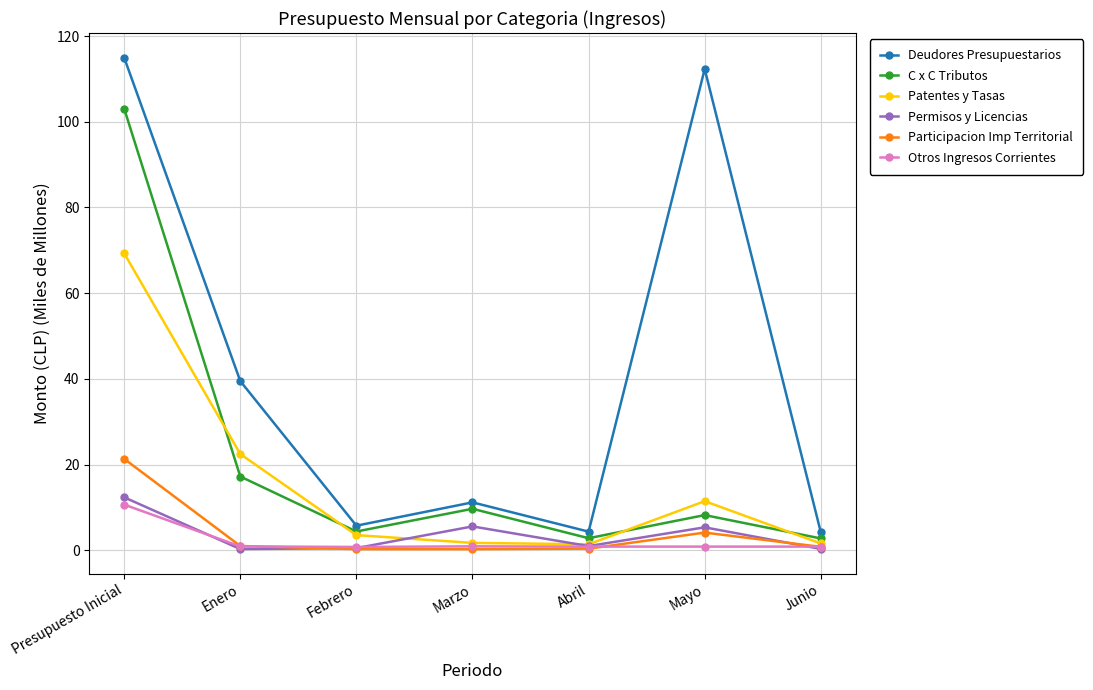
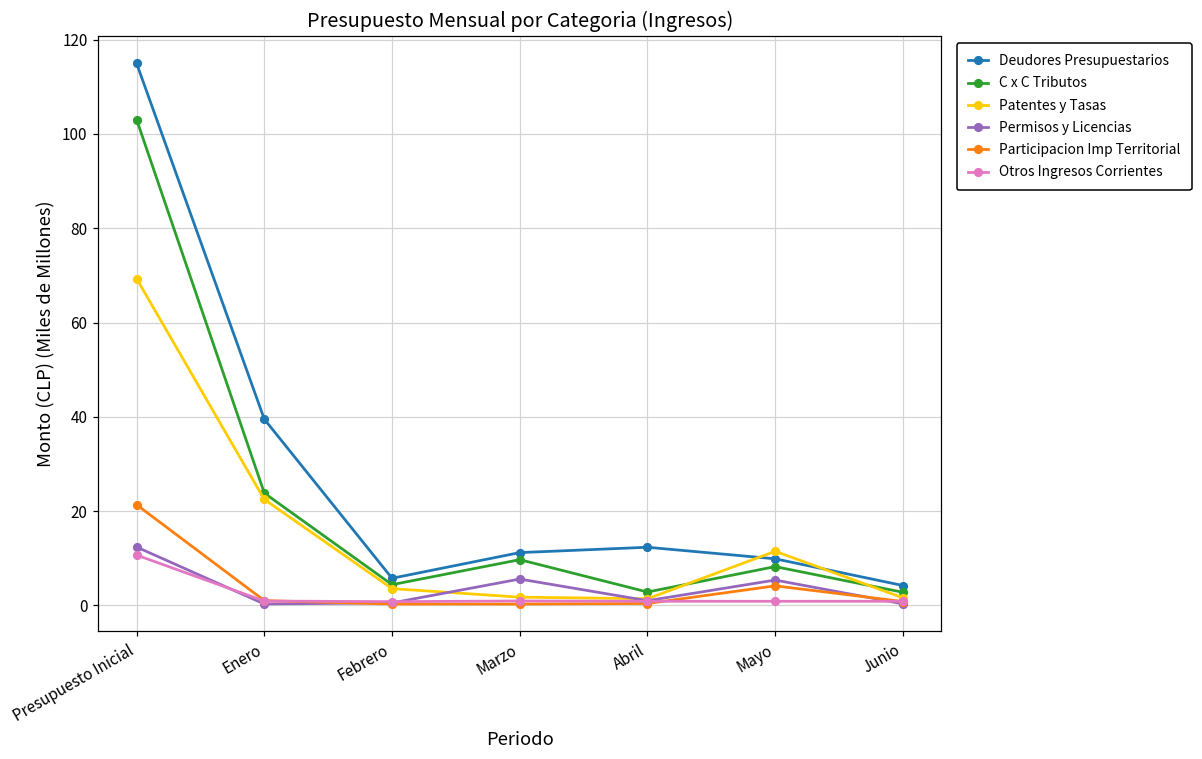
  {
    "Deudores Presupuestarios": {
      "Presupuesto Inicial": 115,
      "Enero": 40,
      "Febrero": 6,
      "Marzo": 11,
-     "Abril": 4,
-     "Mayo": 112,
+     "Abril": 12,
+     "Mayo": 10,
      "Junio": 4
    },
    "C x C Tributos": {
      "Presupuesto Inicial": 103,
-     "Enero": 17,
+     "Enero": 24,
      "Febrero": 4,
      "Marzo": 10,
      "Abril": 3,
      "Mayo": 8,
      "Junio": 3
    },
    "Patentes y Tasas": {
      "Presupuesto Inicial": 69,
      "Enero": 22,
      "Febrero": 4,
      "Marzo": 2,
      "Mayo": 11,
      "Junio": 2
    },
    "Permisos y Licencias": {
      "Presupuesto Inicial": 12,
      "Enero": 0,
      "Marzo": 6,
      "Mayo": 5
    },
    "Participacion Imp Territorial": {
      "Presupuesto Inicial": 21,
      "Marzo": 0,
      "Mayo": 4
    },
    "Otros Ingresos Corrientes": {
      "Presupuesto Inicial": 11,
      "Marzo": 1,
      "Mayo": 1
    }
  }
